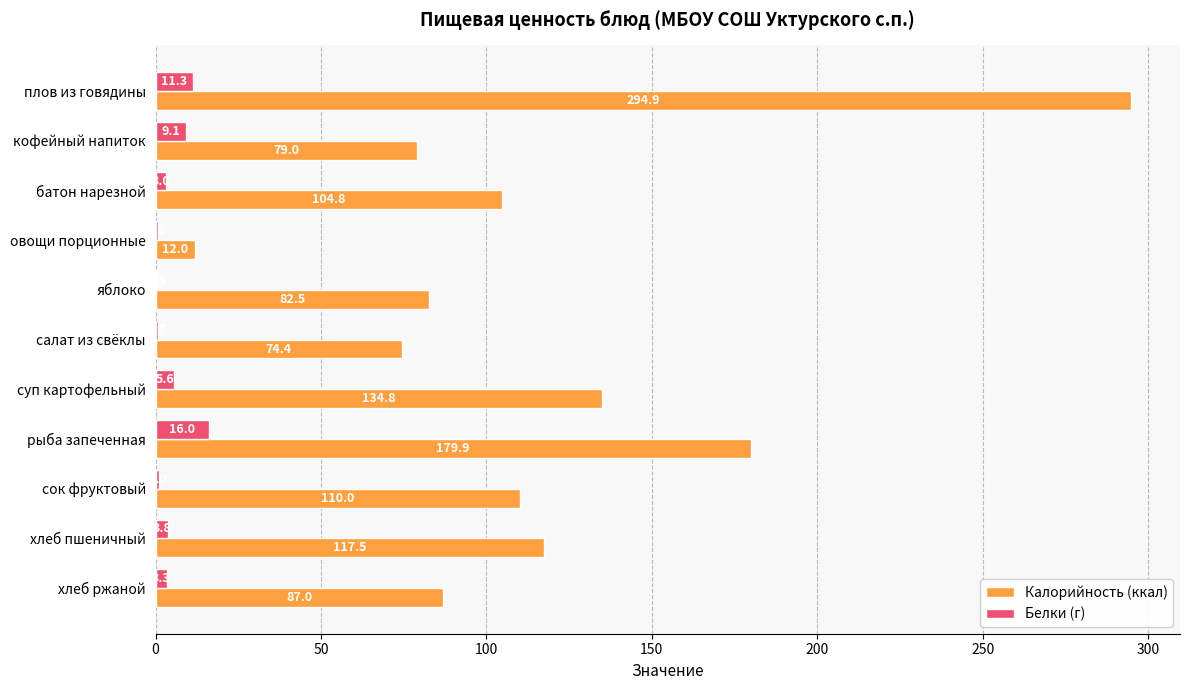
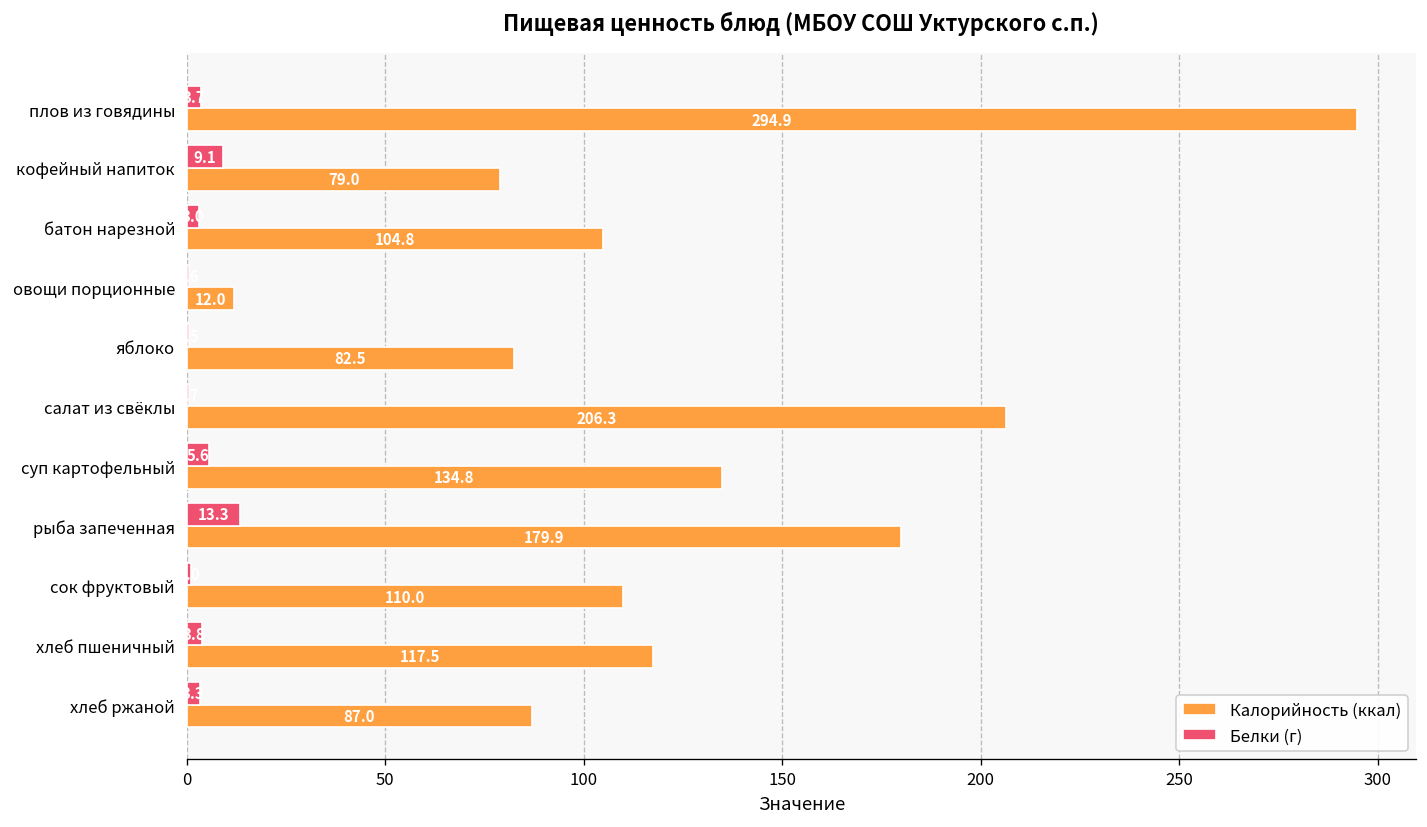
  {
    "Калорийность (ккал)": {
      "плов из говядины": 294.9,
      "кофейный напиток": 79.0,
      "батон нарезной": 104.8,
      "овощи порционные": 12.0,
      "яблоко": 82.5,
-     "салат из свёклы": 74.4,
+     "салат из свёклы": 206.3,
      "суп картофельный": 134.8,
      "рыба запеченная": 179.9,
      "сок фруктовый": 110.0,
      "хлеб пшеничный": 117.5,
      "хлеб ржаной": 87.0
    },
    "Белки (г)": {
-     "плов из говядины": 11.3,
+     "плов из говядины": 3.7,
      "кофейный напиток": 9.1,
      "суп картофельный": 5.6,
-     "рыба запеченная": 16.0
+     "рыба запеченная": 13.3
    }
  }
